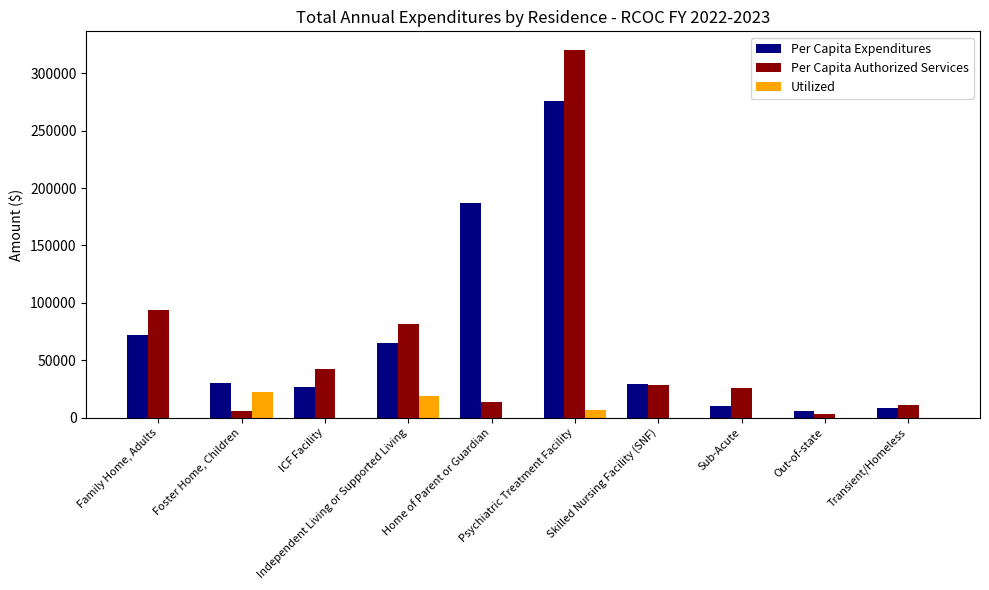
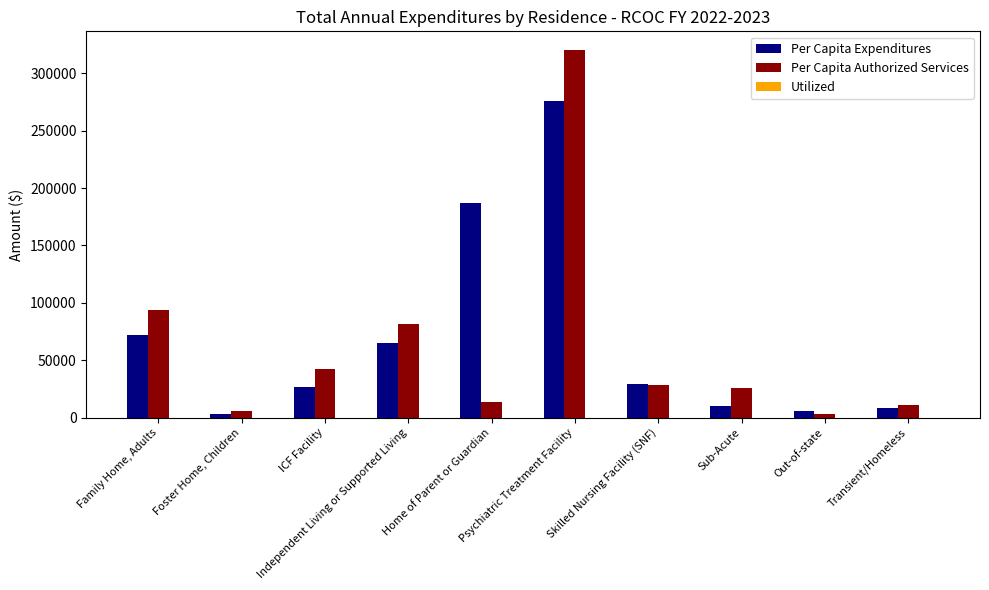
  {
    "Per Capita Expenditures": {
      "Family Home, Adults": 72000,
-     "Foster Home, Children": 30000,
+     "Foster Home, Children": 3000,
      "ICF Facility": 27000,
      "Independent Living or Supported Living": 65000,
      "Home of Parent or Guardian": 187000,
      "Psychiatric Treatment Facility": 276000,
      "Skilled Nursing Facility (SNF)": 29000,
      "Sub-Acute": 10000,
      "Out-of-state": 6000,
      "Transient/Homeless": 8000
    },
    "Per Capita Authorized Services": {
      "Family Home, Adults": 94000,
      "Foster Home, Children": 5000,
      "ICF Facility": 43000,
      "Independent Living or Supported Living": 81000,
      "Home of Parent or Guardian": 14000,
      "Psychiatric Treatment Facility": 321000,
      "Skilled Nursing Facility (SNF)": 29000,
      "Sub-Acute": 26000,
      "Out-of-state": 4000,
      "Transient/Homeless": 11000
    },
    "Utilized": {
-     "Foster Home, Children": 22000,
-     "Independent Living or Supported Living": 19000,
-     "Psychiatric Treatment Facility": 7000
+     "Foster Home, Children": 0,
+     "Independent Living or Supported Living": 0,
+     "Psychiatric Treatment Facility": 0
    }
  }
